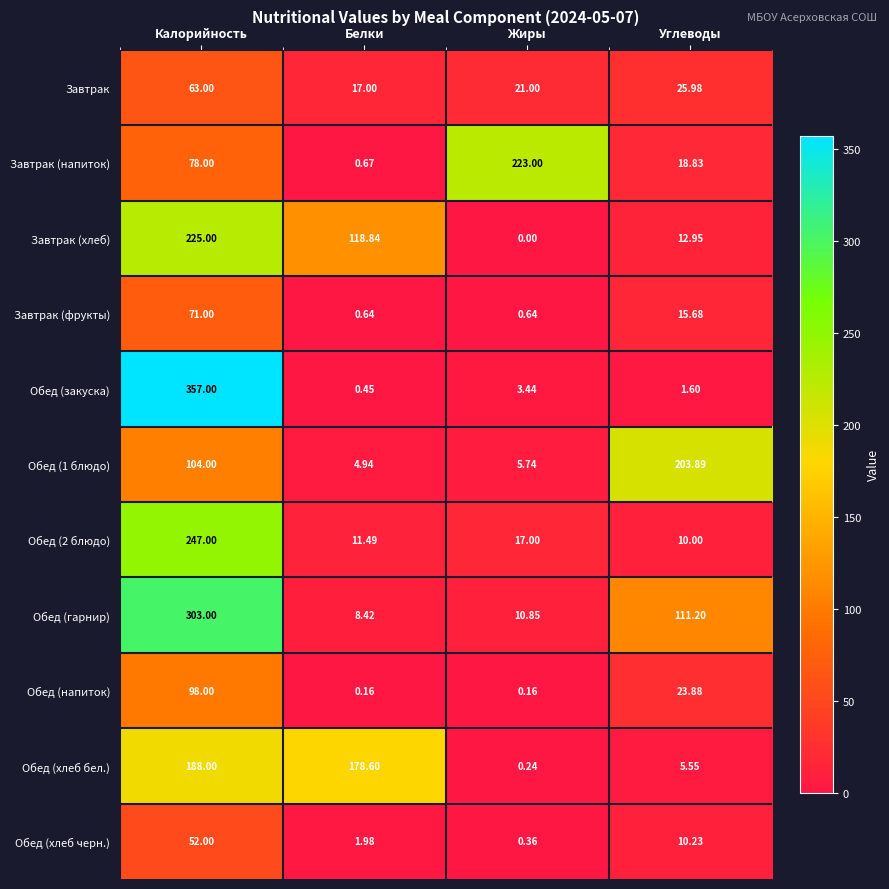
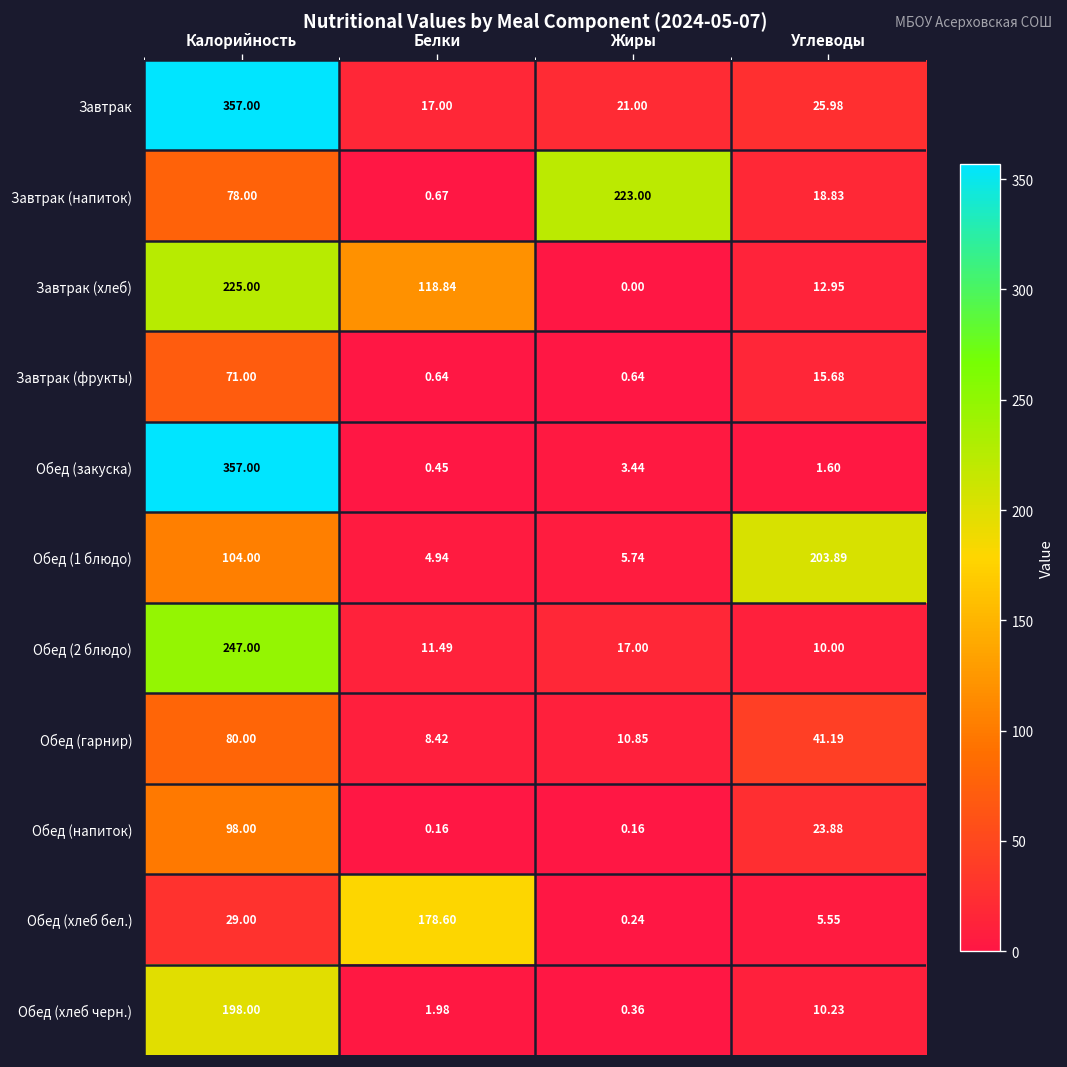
  {
    "Завтрак": {
-     "Калорийность": 63.00,
+     "Калорийность": 357.00,
      "Белки": 17.00,
      "Жиры": 21.00,
      "Углеводы": 25.98
    },
    "Завтрак (напиток)": {
      "Калорийность": 78.00,
      "Белки": 0.67,
      "Жиры": 223.00,
      "Углеводы": 18.83
    },
    "Завтрак (хлеб)": {
      "Калорийность": 225.00,
      "Белки": 118.84,
      "Жиры": 0.00,
      "Углеводы": 12.95
    },
    "Завтрак (фрукты)": {
      "Калорийность": 71.00,
      "Белки": 0.64,
      "Жиры": 0.64,
      "Углеводы": 15.68
    },
    "Обед (закуска)": {
      "Калорийность": 357.00,
      "Белки": 0.45,
      "Жиры": 3.44,
      "Углеводы": 1.60
    },
    "Обед (1 блюдо)": {
      "Калорийность": 104.00,
      "Белки": 4.94,
      "Жиры": 5.74,
      "Углеводы": 203.89
    },
    "Обед (2 блюдо)": {
      "Калорийность": 247.00,
      "Белки": 11.49,
      "Жиры": 17.00,
      "Углеводы": 10.00
    },
    "Обед (гарнир)": {
-     "Калорийность": 303.00,
+     "Калорийность": 80.00,
      "Белки": 8.42,
      "Жиры": 10.85,
-     "Углеводы": 111.20
+     "Углеводы": 41.19
    },
    "Обед (напиток)": {
      "Калорийность": 98.00,
      "Белки": 0.16,
      "Жиры": 0.16,
      "Углеводы": 23.88
    },
    "Обед (хлеб бел.)": {
-     "Калорийность": 188.00,
+     "Калорийность": 29.00,
      "Белки": 178.60,
      "Жиры": 0.24,
      "Углеводы": 5.55
    },
    "Обед (хлеб черн.)": {
-     "Калорийность": 52.00,
+     "Калорийность": 198.00,
      "Белки": 1.98,
      "Жиры": 0.36,
      "Углеводы": 10.23
    }
  }
